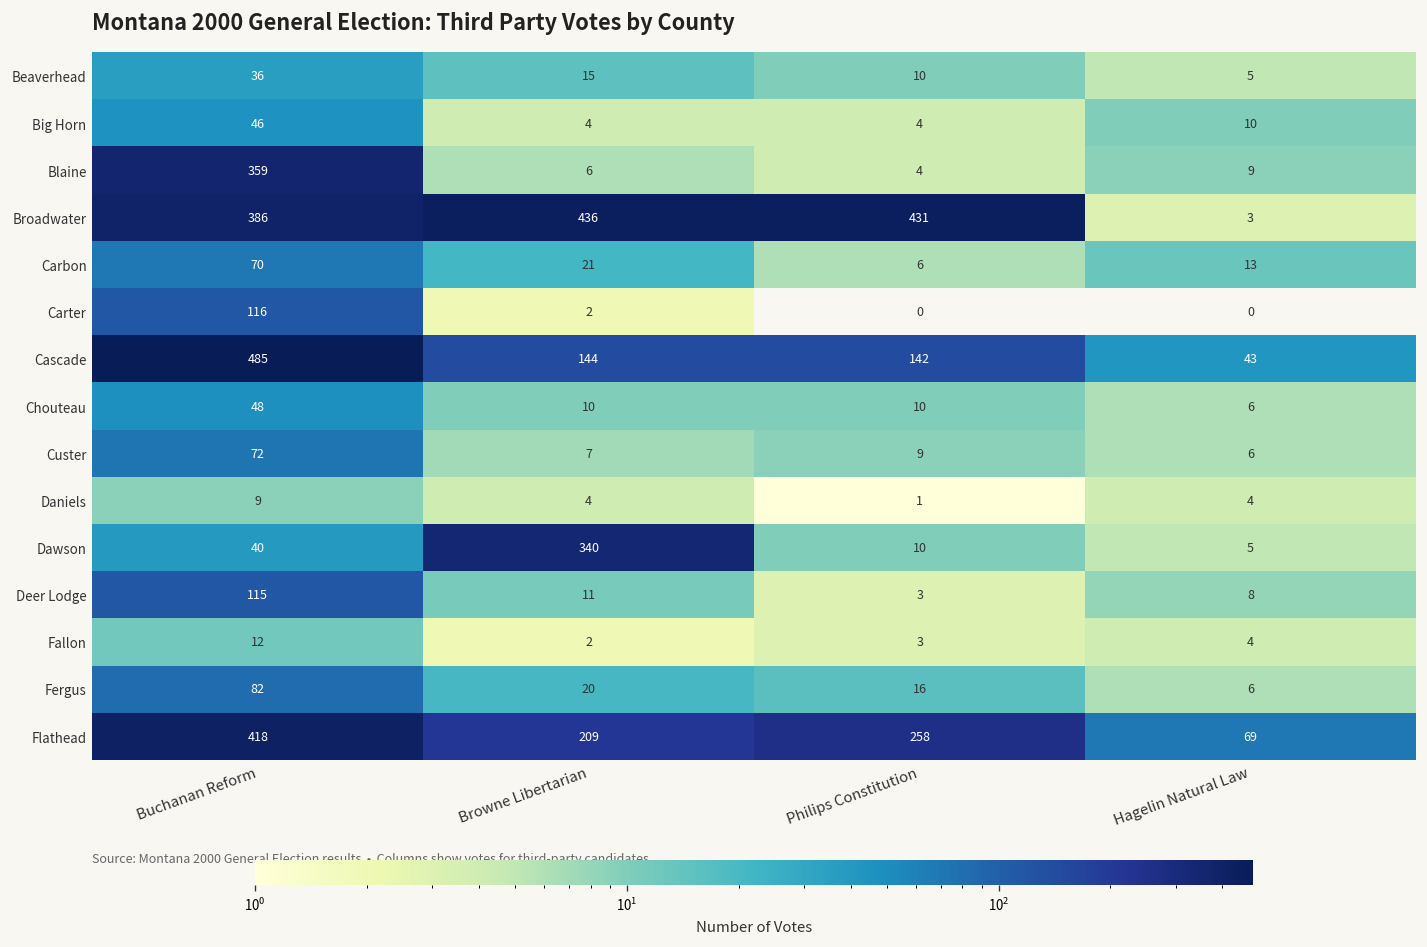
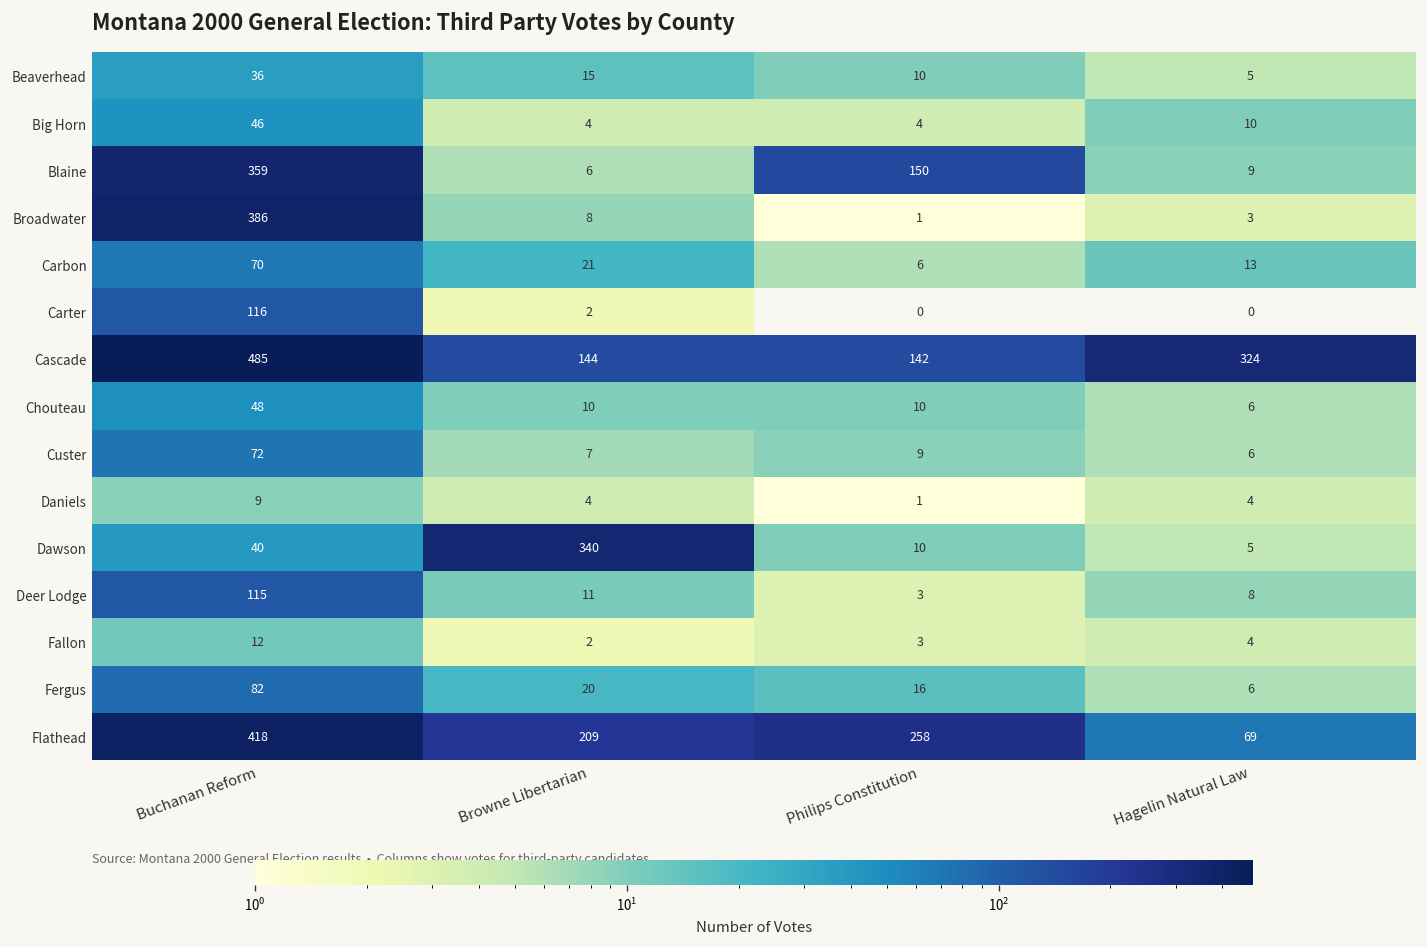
  {
    "Beaverhead": {
      "Buchanan Reform": 36,
      "Browne Libertarian": 15,
      "Philips Constitution": 10,
      "Hagelin Natural Law": 5
    },
    "Big Horn": {
      "Buchanan Reform": 46,
      "Browne Libertarian": 4,
      "Philips Constitution": 4,
      "Hagelin Natural Law": 10
    },
    "Blaine": {
      "Buchanan Reform": 359,
      "Browne Libertarian": 6,
-     "Philips Constitution": 4,
+     "Philips Constitution": 150,
      "Hagelin Natural Law": 9
    },
    "Broadwater": {
      "Buchanan Reform": 386,
-     "Browne Libertarian": 436,
-     "Philips Constitution": 431,
+     "Browne Libertarian": 8,
+     "Philips Constitution": 1,
      "Hagelin Natural Law": 3
    },
    "Carbon": {
      "Buchanan Reform": 70,
      "Browne Libertarian": 21,
      "Philips Constitution": 6,
      "Hagelin Natural Law": 13
    },
    "Carter": {
      "Buchanan Reform": 116,
      "Browne Libertarian": 2,
      "Philips Constitution": 0,
      "Hagelin Natural Law": 0
    },
    "Cascade": {
      "Buchanan Reform": 485,
      "Browne Libertarian": 144,
      "Philips Constitution": 142,
-     "Hagelin Natural Law": 43
+     "Hagelin Natural Law": 324
    },
    "Chouteau": {
      "Buchanan Reform": 48,
      "Browne Libertarian": 10,
      "Philips Constitution": 10,
      "Hagelin Natural Law": 6
    },
    "Custer": {
      "Buchanan Reform": 72,
      "Browne Libertarian": 7,
      "Philips Constitution": 9,
      "Hagelin Natural Law": 6
    },
    "Daniels": {
      "Buchanan Reform": 9,
      "Browne Libertarian": 4,
      "Philips Constitution": 1,
      "Hagelin Natural Law": 4
    },
    "Dawson": {
      "Buchanan Reform": 40,
      "Browne Libertarian": 340,
      "Philips Constitution": 10,
      "Hagelin Natural Law": 5
    },
    "Deer Lodge": {
      "Buchanan Reform": 115,
      "Browne Libertarian": 11,
      "Philips Constitution": 3,
      "Hagelin Natural Law": 8
    },
    "Fallon": {
      "Buchanan Reform": 12,
      "Browne Libertarian": 2,
      "Philips Constitution": 3,
      "Hagelin Natural Law": 4
    },
    "Fergus": {
      "Buchanan Reform": 82,
      "Browne Libertarian": 20,
      "Philips Constitution": 16,
      "Hagelin Natural Law": 6
    },
    "Flathead": {
      "Buchanan Reform": 418,
      "Browne Libertarian": 209,
      "Philips Constitution": 258,
      "Hagelin Natural Law": 69
    }
  }
